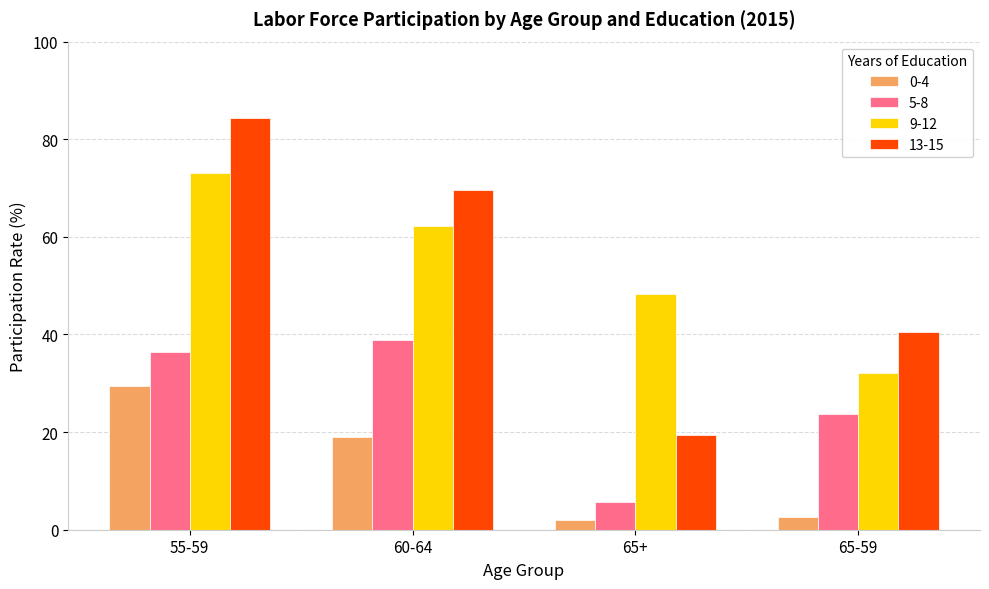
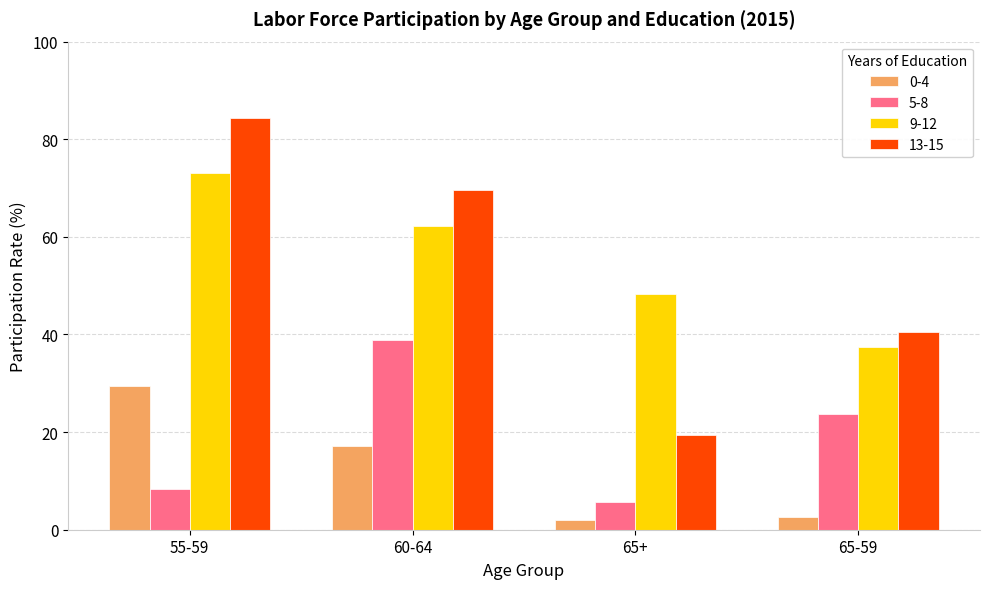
  {
    "0-4": {
      "55-59": 29,
-     "60-64": 19,
+     "60-64": 17,
      "65+": 2,
      "65-59": 3
    },
    "5-8": {
-     "55-59": 36,
+     "55-59": 8,
      "60-64": 39,
      "65+": 6,
      "65-59": 24
    },
    "9-12": {
      "55-59": 73,
      "60-64": 62,
      "65+": 48,
-     "65-59": 32
+     "65-59": 37
    },
    "13-15": {
      "55-59": 84,
      "60-64": 70,
      "65+": 19,
      "65-59": 41
    }
  }
